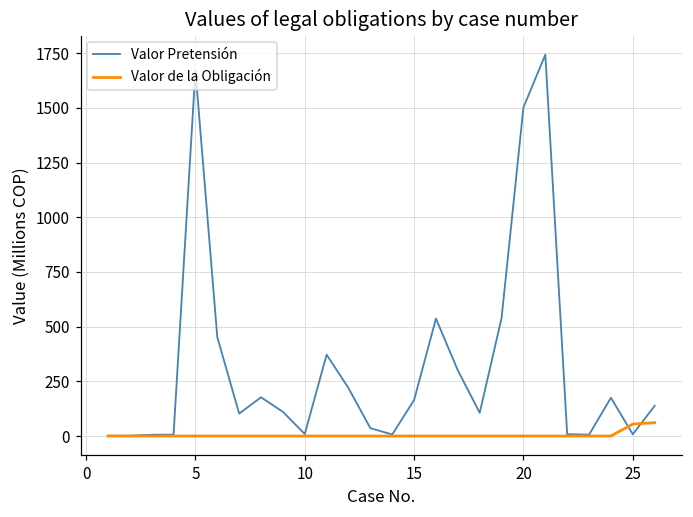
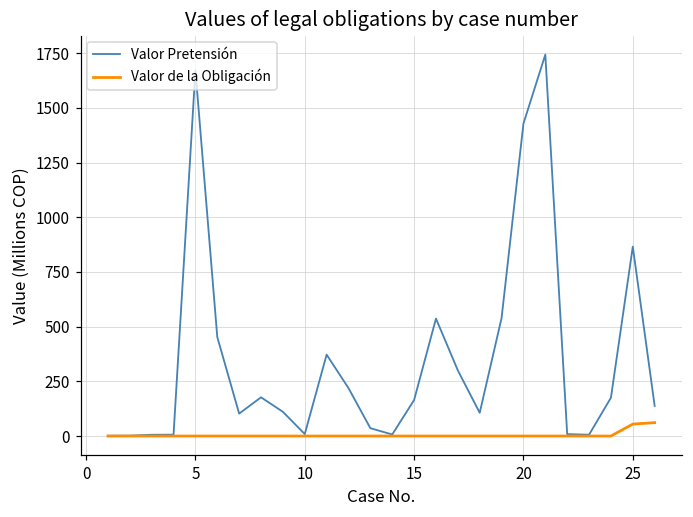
  {
    "Valor Pretensión": {
      "15": 160,
-     "20": 1500,
-     "25": 10
+     "20": 1430,
+     "25": 870
    },
    "Valor de la Obligación": {
      "5": 0,
      "15": 0,
      "20": 0,
      "25": 50
    }
  }
